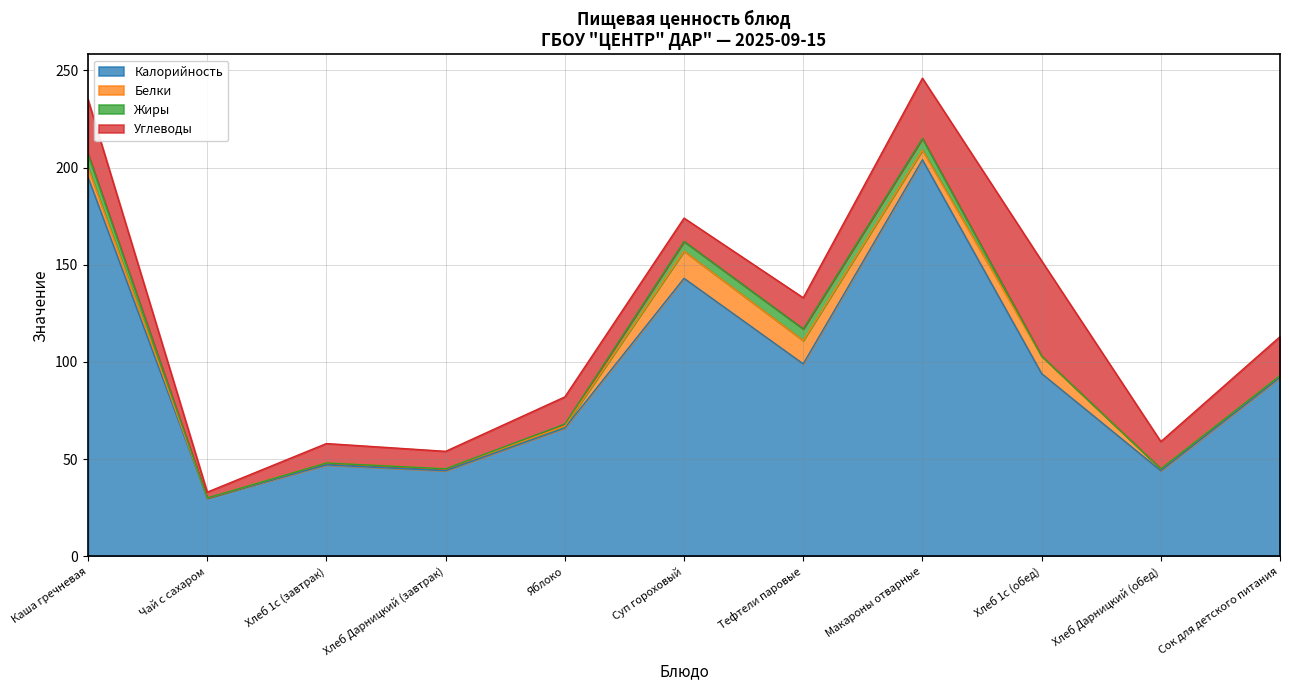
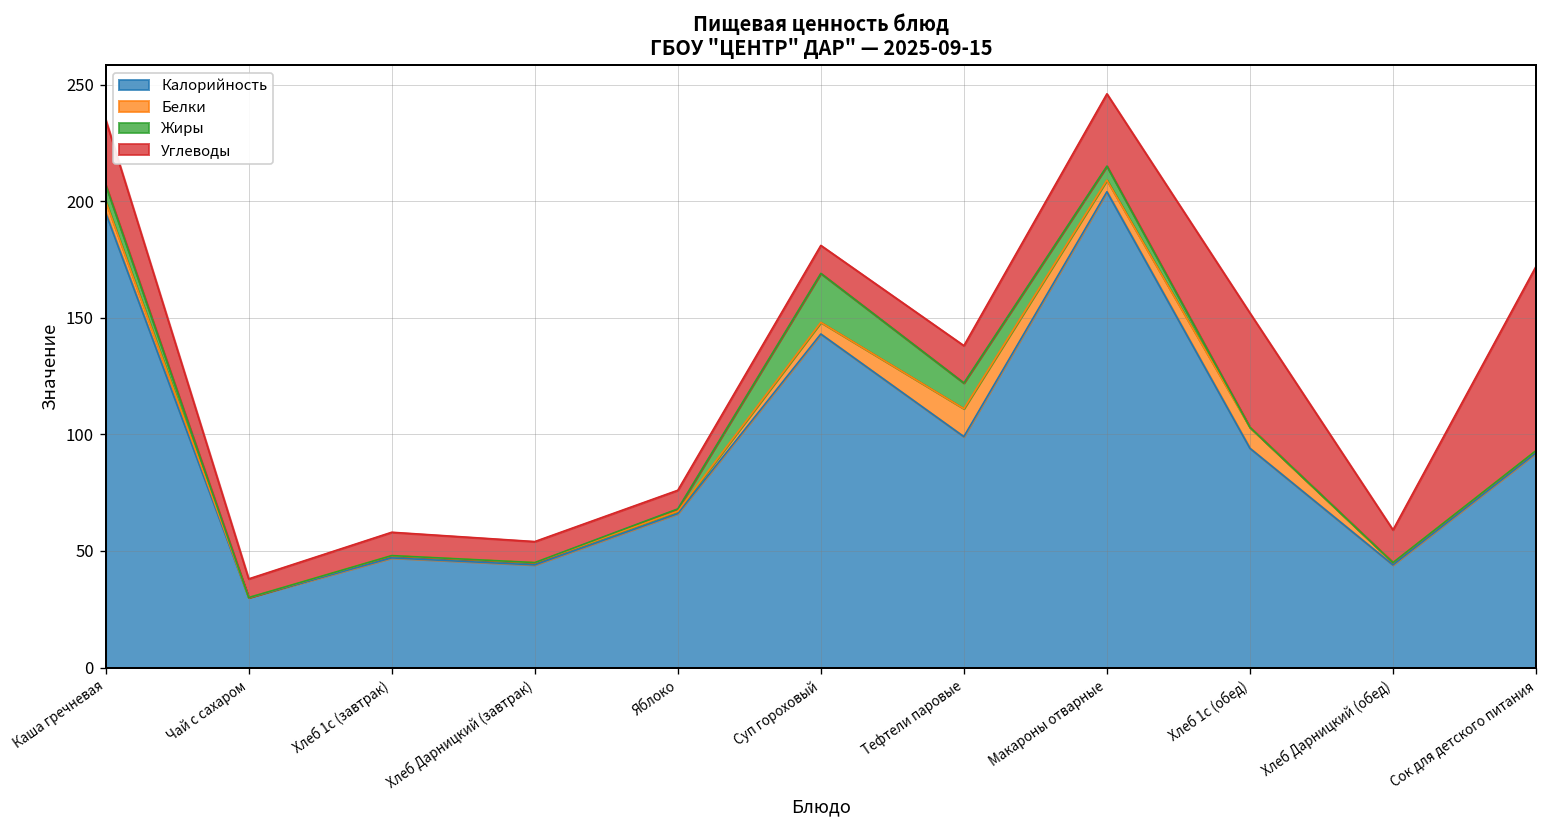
  {
    "Калорийность": {
      "Каша гречневая": 195,
      "Суп гороховый": 143,
      "Тефтели паровые": 99,
      "Макароны отварные": 204,
      "Хлеб 1с (обед)": 94
    },
    "Белки": {
      "Каша гречневая": 5,
-     "Суп гороховый": 14,
+     "Суп гороховый": 5,
      "Тефтели паровые": 12,
      "Макароны отварные": 5
    },
    "Жиры": {
      "Каша гречневая": 7,
-     "Суп гороховый": 5,
-     "Тефтели паровые": 6,
+     "Суп гороховый": 21,
+     "Тефтели паровые": 11,
      "Макароны отварные": 6
    },
    "Углеводы": {
      "Каша гречневая": 28,
-     "Чай с сахаром": 3,
+     "Чай с сахаром": 8,
      "Хлеб 1с (завтрак)": 10,
      "Хлеб Дарницкий (завтрак)": 9,
-     "Яблоко": 14,
+     "Яблоко": 8,
      "Суп гороховый": 12,
      "Тефтели паровые": 16,
      "Макароны отварные": 31,
      "Хлеб 1с (обед)": 49,
      "Хлеб Дарницкий (обед)": 14,
-     "Сок для детского питания": 20
+     "Сок для детского питания": 79
    }
  }
